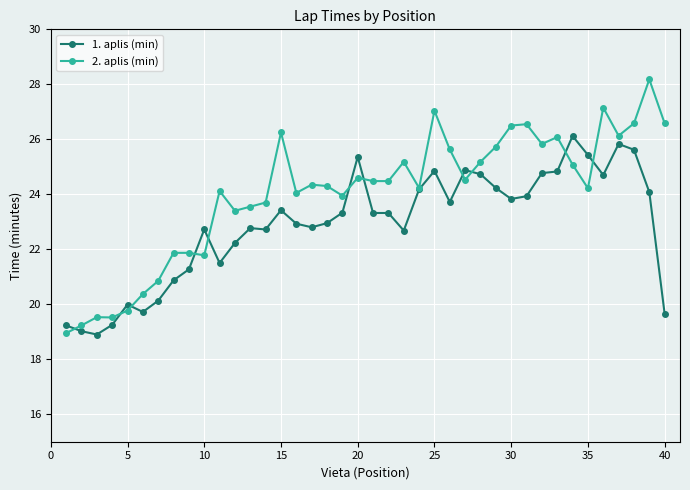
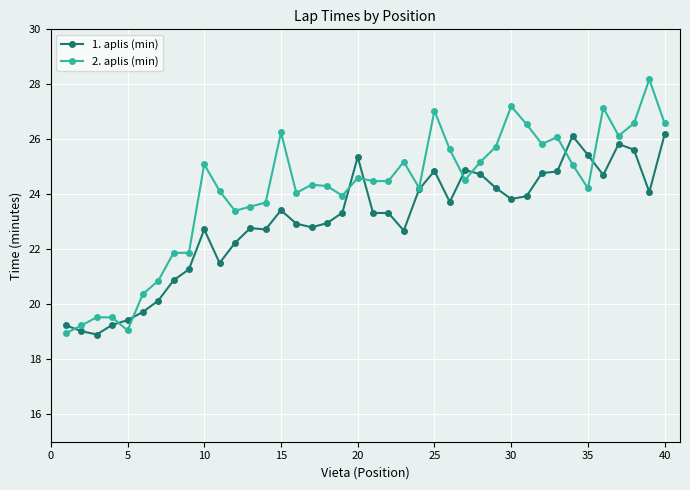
  {
    "1. aplis (min)": {
-     "5": 20.0,
+     "5": 19.4,
      "10": 22.7,
      "15": 23.4,
      "20": 25.4,
      "25": 24.9,
      "30": 23.8,
      "35": 25.4,
-     "40": 19.7
+     "40": 26.2
    },
    "2. aplis (min)": {
-     "5": 19.8,
-     "10": 21.8,
+     "5": 19.1,
+     "10": 25.1,
      "15": 26.3,
      "20": 24.6,
      "25": 27.0,
-     "30": 26.5,
+     "30": 27.2,
      "35": 24.2,
      "40": 26.6
    }
  }
